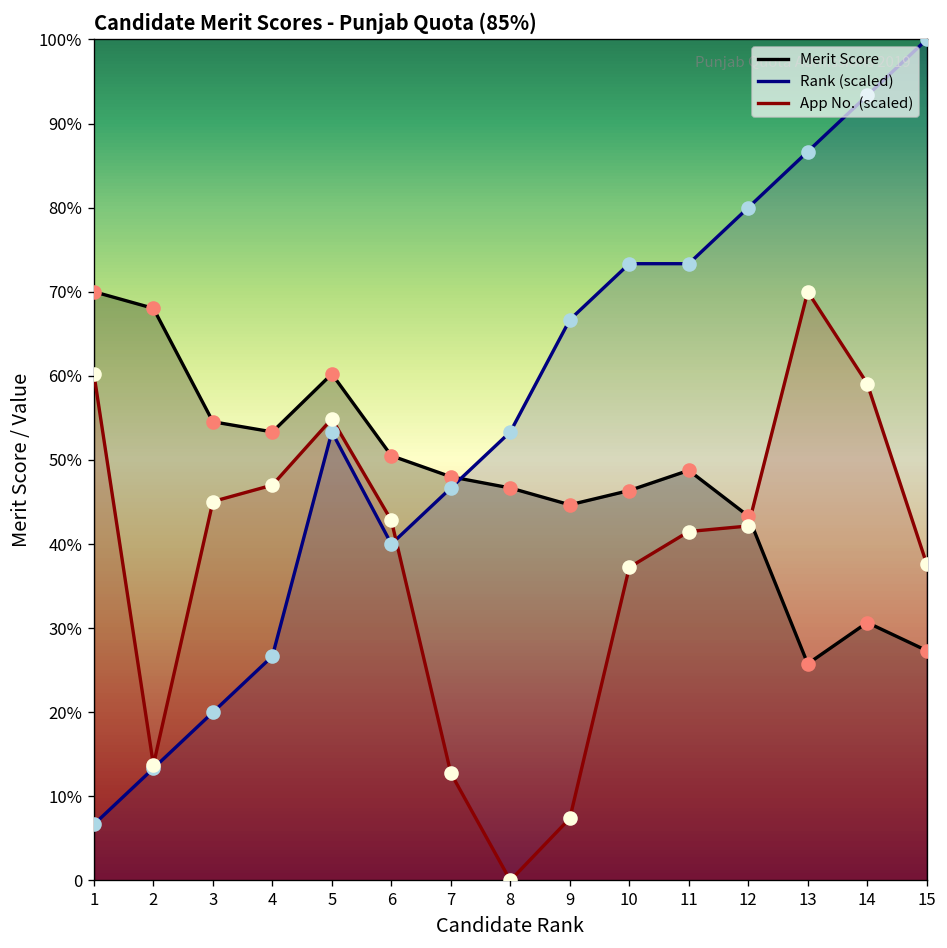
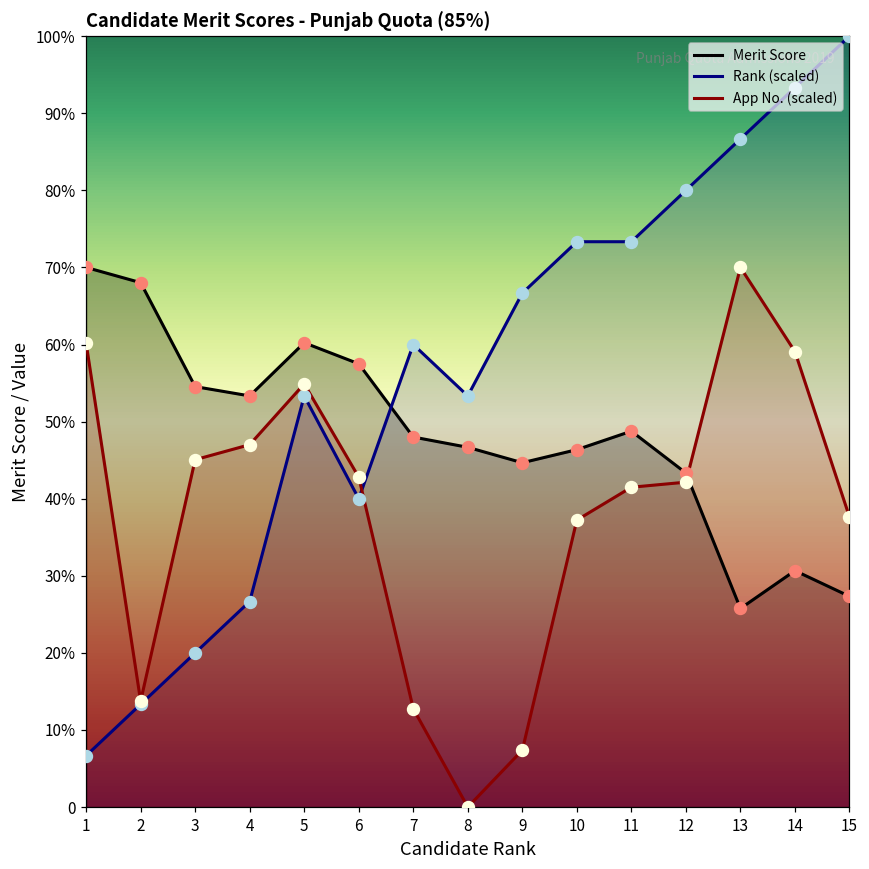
  {
    "Merit Score": {
      "1": "70%",
      "2": "68%",
      "3": "55%",
      "4": "53%",
      "5": "60%",
-     "6": "51%",
+     "6": "58%",
      "7": "48%",
      "8": "47%",
      "9": "45%",
      "10": "46%",
      "11": "49%",
      "12": "43%",
      "13": "26%",
      "14": "31%",
      "15": "27%"
    },
    "Rank (scaled)": {
      "1": "7%",
      "2": "13%",
      "3": "20%",
      "4": "27%",
      "5": "53%",
      "6": "40%",
-     "7": "47%",
+     "7": "60%",
      "8": "53%",
      "9": "67%",
      "10": "73%",
      "11": "73%",
      "12": "80%",
      "13": "87%"
    },
    "App No. (scaled)": {
      "1": "60%",
      "2": "14%",
      "3": "45%",
      "4": "47%",
      "5": "55%",
      "6": "43%",
      "7": "13%",
      "8": "0%",
      "9": "7%",
      "10": "37%",
      "11": "41%",
      "12": "42%",
      "13": "70%",
      "14": "59%",
      "15": "38%"
    }
  }
